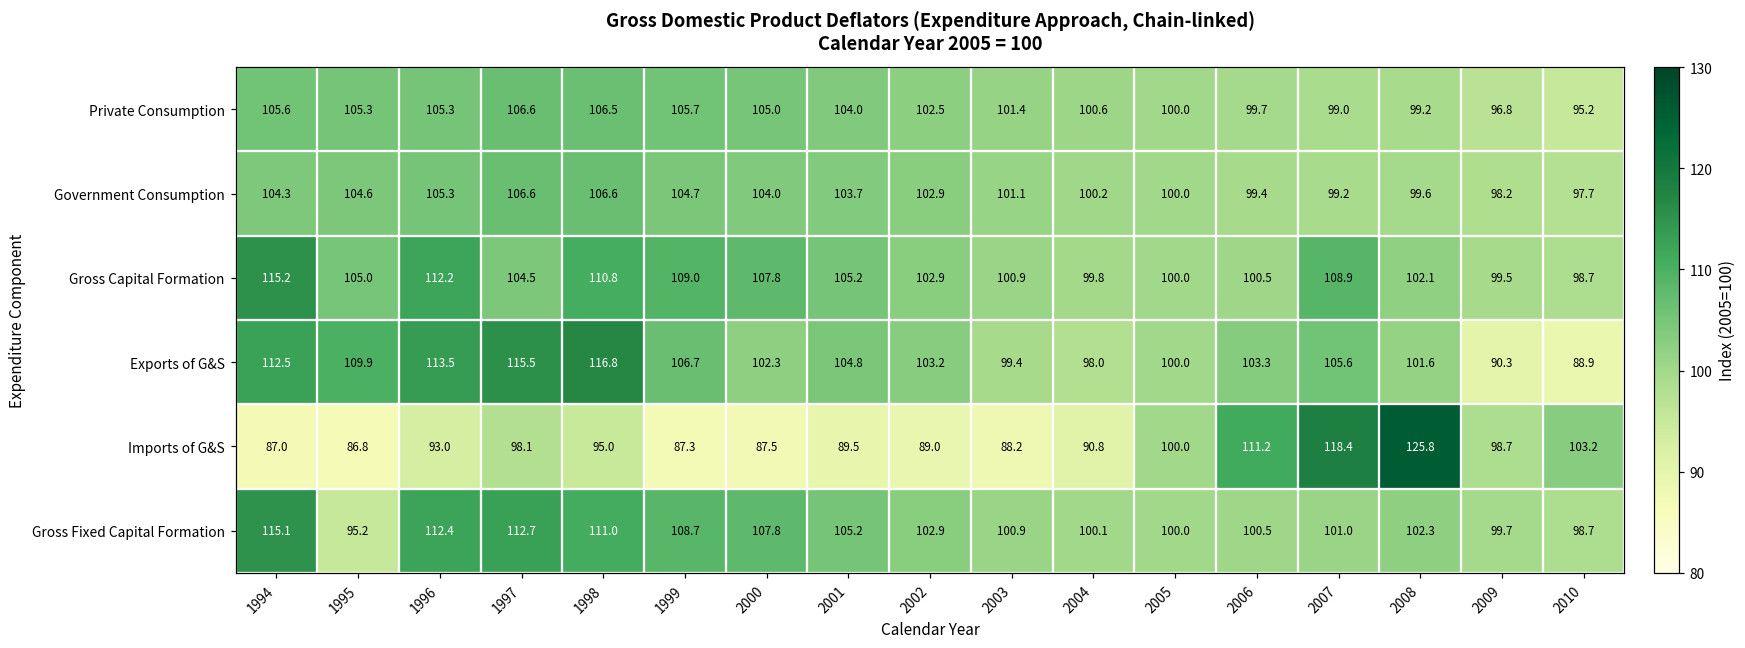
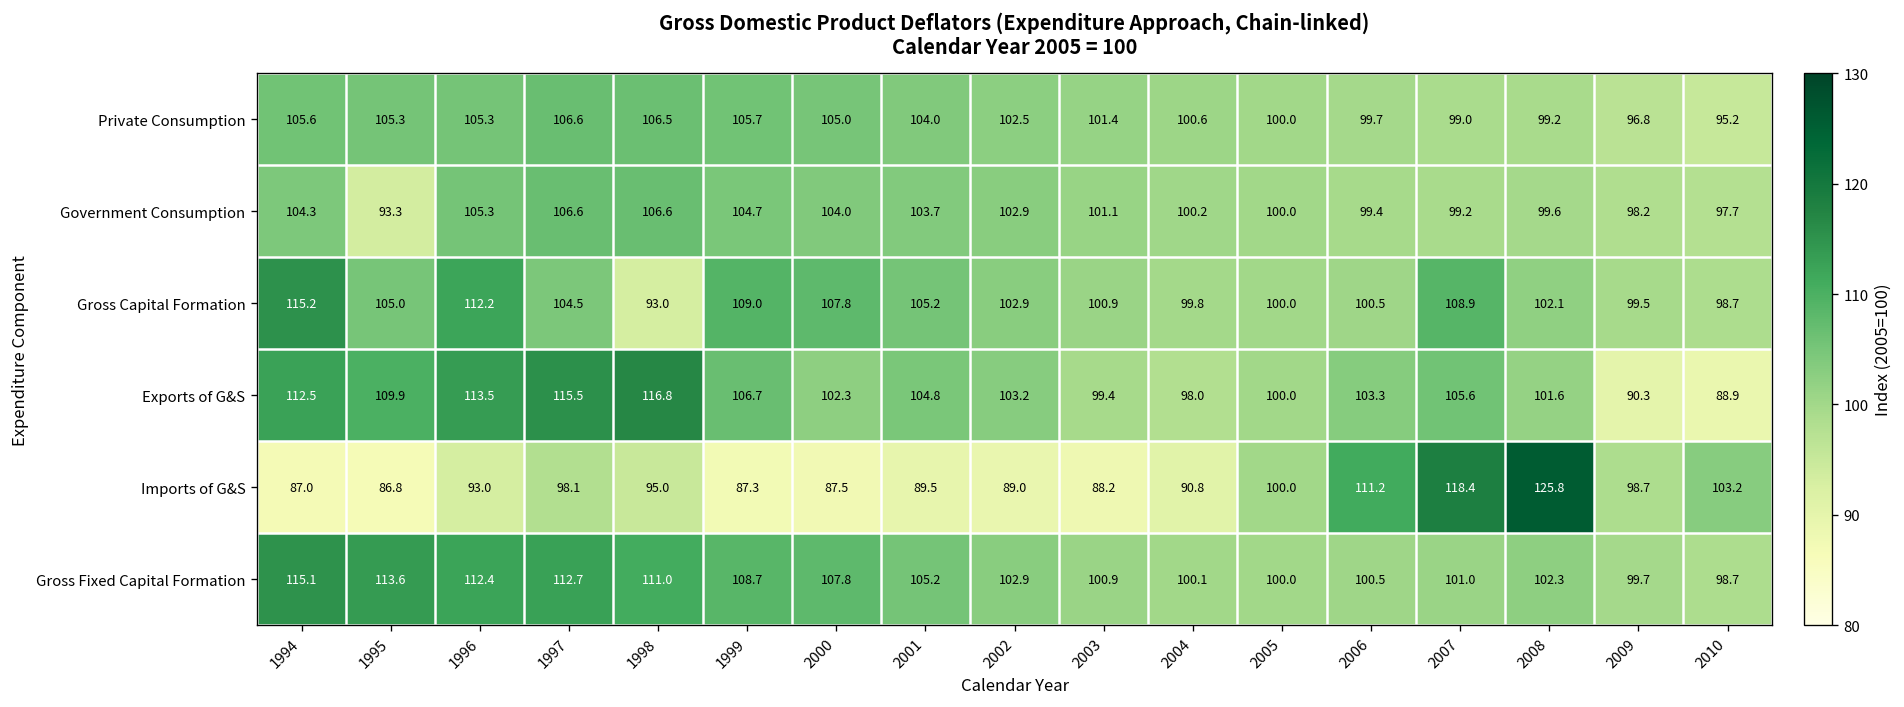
  {
    "Private Consumption": {
      "1994": 105.6,
      "1995": 105.3,
      "1996": 105.3,
      "1997": 106.6,
      "1998": 106.5,
      "1999": 105.7,
      "2000": 105.0,
      "2001": 104.0,
      "2002": 102.5,
      "2003": 101.4,
      "2004": 100.6,
      "2005": 100.0,
      "2006": 99.7,
      "2007": 99.0,
      "2008": 99.2,
      "2009": 96.8,
      "2010": 95.2
    },
    "Government Consumption": {
      "1994": 104.3,
-     "1995": 104.6,
+     "1995": 93.3,
      "1996": 105.3,
      "1997": 106.6,
      "1998": 106.6,
      "1999": 104.7,
      "2000": 104.0,
      "2001": 103.7,
      "2002": 102.9,
      "2003": 101.1,
      "2004": 100.2,
      "2005": 100.0,
      "2006": 99.4,
      "2007": 99.2,
      "2008": 99.6,
      "2009": 98.2,
      "2010": 97.7
    },
    "Gross Capital Formation": {
      "1994": 115.2,
      "1995": 105.0,
      "1996": 112.2,
      "1997": 104.5,
-     "1998": 110.8,
+     "1998": 93.0,
      "1999": 109.0,
      "2000": 107.8,
      "2001": 105.2,
      "2002": 102.9,
      "2003": 100.9,
      "2004": 99.8,
      "2005": 100.0,
      "2006": 100.5,
      "2007": 108.9,
      "2008": 102.1,
      "2009": 99.5,
      "2010": 98.7
    },
    "Exports of G&S": {
      "1994": 112.5,
      "1995": 109.9,
      "1996": 113.5,
      "1997": 115.5,
      "1998": 116.8,
      "1999": 106.7,
      "2000": 102.3,
      "2001": 104.8,
      "2002": 103.2,
      "2003": 99.4,
      "2004": 98.0,
      "2005": 100.0,
      "2006": 103.3,
      "2007": 105.6,
      "2008": 101.6,
      "2009": 90.3,
      "2010": 88.9
    },
    "Imports of G&S": {
      "1994": 87.0,
      "1995": 86.8,
      "1996": 93.0,
      "1997": 98.1,
      "1998": 95.0,
      "1999": 87.3,
      "2000": 87.5,
      "2001": 89.5,
      "2002": 89.0,
      "2003": 88.2,
      "2004": 90.8,
      "2005": 100.0,
      "2006": 111.2,
      "2007": 118.4,
      "2008": 125.8,
      "2009": 98.7,
      "2010": 103.2
    },
    "Gross Fixed Capital Formation": {
      "1994": 115.1,
-     "1995": 95.2,
+     "1995": 113.6,
      "1996": 112.4,
      "1997": 112.7,
      "1998": 111.0,
      "1999": 108.7,
      "2000": 107.8,
      "2001": 105.2,
      "2002": 102.9,
      "2003": 100.9,
      "2004": 100.1,
      "2005": 100.0,
      "2006": 100.5,
      "2007": 101.0,
      "2008": 102.3,
      "2009": 99.7,
      "2010": 98.7
    }
  }
